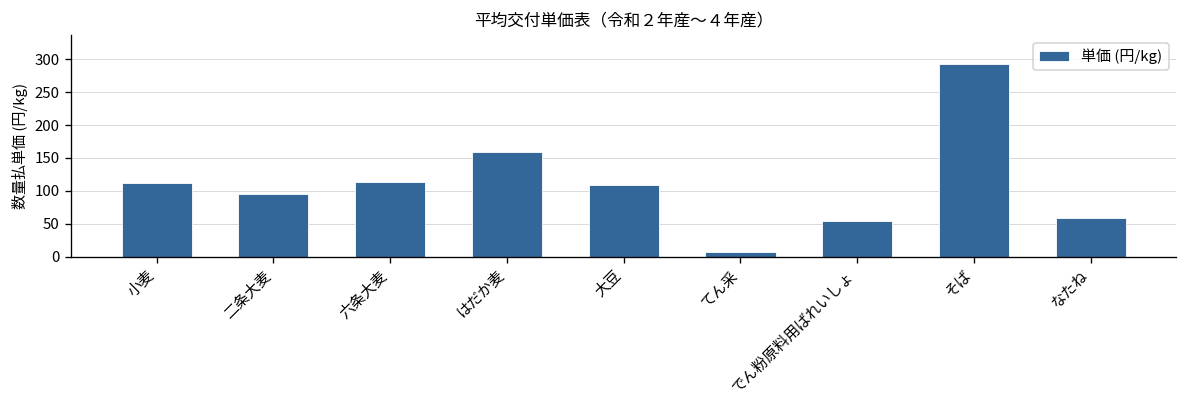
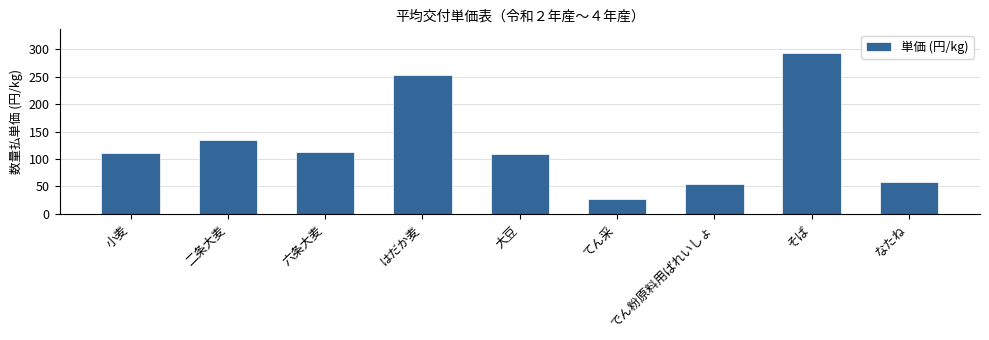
  {
    "小麦": 110,
-   "二条大麦": 100,
+   "二条大麦": 140,
    "六条大麦": 110,
-   "はだか麦": 160,
+   "はだか麦": 250,
    "大豆": 110,
-   "てん采": 10,
+   "てん采": 30,
    "でん粉原料用ばれいしょ": 50,
    "そば": 290,
    "なたね": 60
  }
